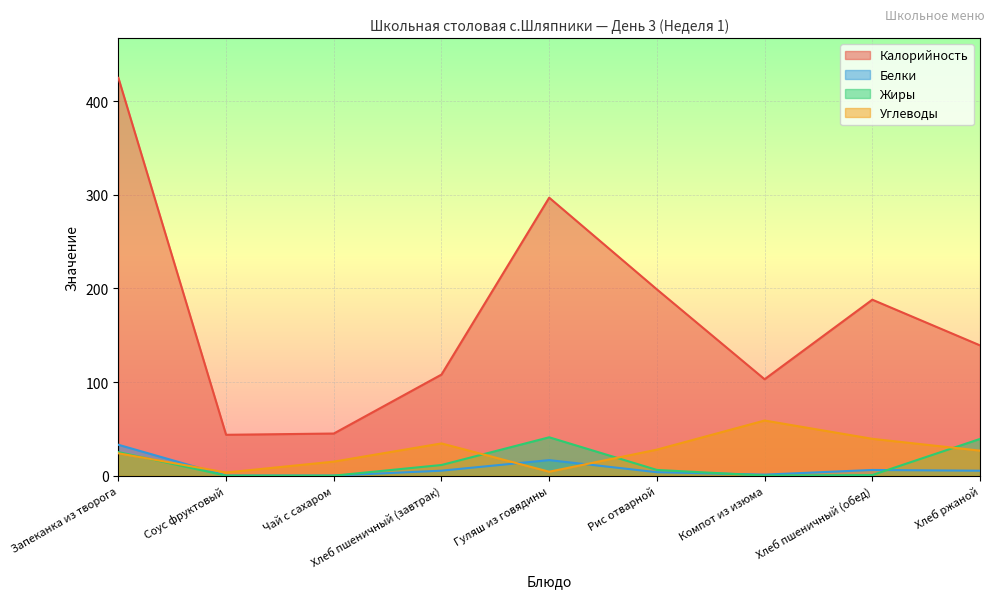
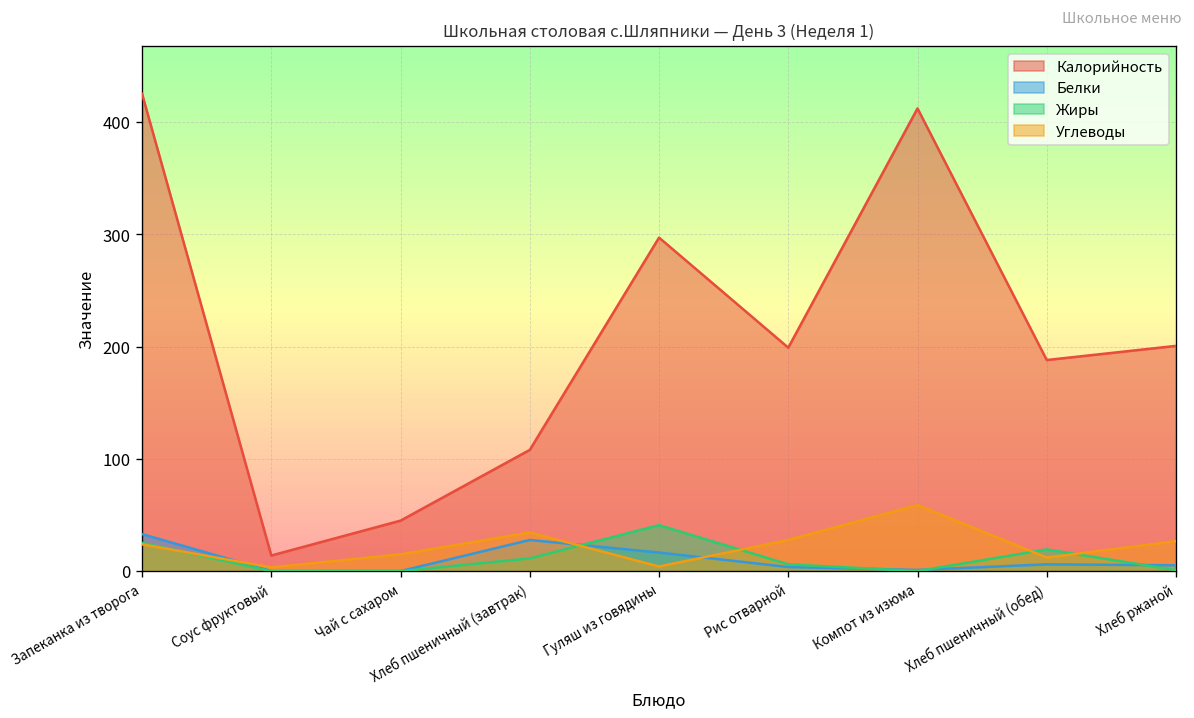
  {
    "Калорийность": {
      "Запеканка из творога": 430,
-     "Соус фруктовый": 40,
+     "Соус фруктовый": 10,
      "Чай с сахаром": 50,
      "Хлеб пшеничный (завтрак)": 110,
      "Гуляш из говядины": 300,
      "Рис отварной": 200,
-     "Компот из изюма": 100,
+     "Компот из изюма": 410,
      "Хлеб пшеничный (обед)": 190,
-     "Хлеб ржаной": 140
+     "Хлеб ржаной": 200
    },
    "Белки": {
      "Запеканка из творога": 30,
-     "Хлеб пшеничный (завтрак)": 10,
+     "Хлеб пшеничный (завтрак)": 30,
      "Гуляш из говядины": 20,
      "Хлеб пшеничный (обед)": 10,
      "Хлеб ржаной": 10
    },
    "Жиры": {
      "Хлеб пшеничный (завтрак)": 10,
      "Гуляш из говядины": 40,
-     "Хлеб пшеничный (обед)": 0,
-     "Хлеб ржаной": 40
+     "Хлеб пшеничный (обед)": 20,
+     "Хлеб ржаной": 0
    },
    "Углеводы": {
      "Соус фруктовый": 0,
      "Чай с сахаром": 20,
      "Хлеб пшеничный (завтрак)": 30,
      "Гуляш из говядины": 0,
      "Рис отварной": 30,
      "Компот из изюма": 60,
-     "Хлеб пшеничный (обед)": 40,
+     "Хлеб пшеничный (обед)": 10,
      "Хлеб ржаной": 30
    }
  }
